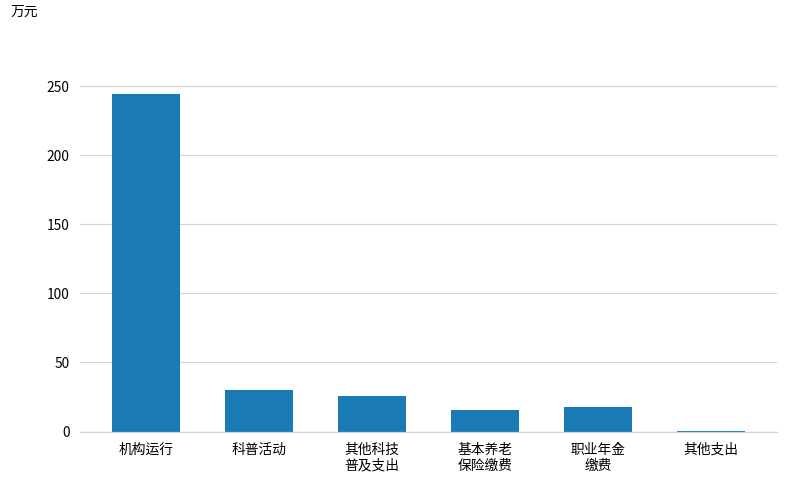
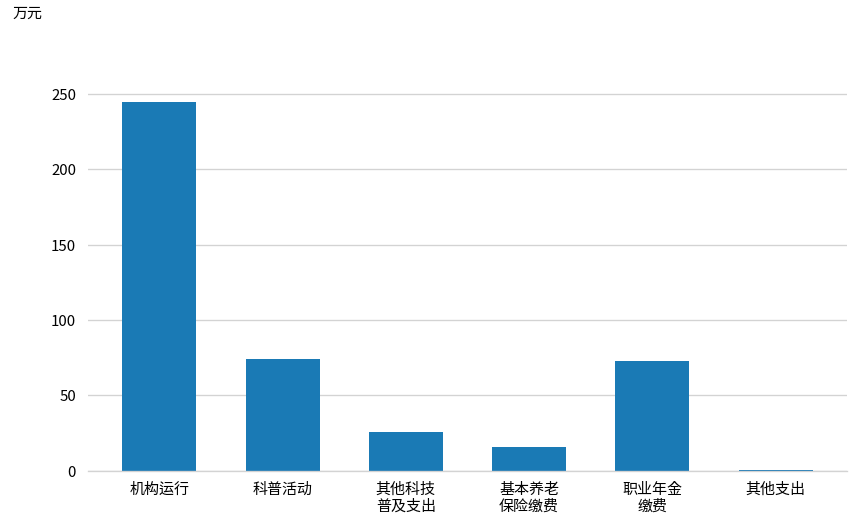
  {
    "机构运行": 244,
-   "科普活动": 30,
+   "科普活动": 74,
    "其他科技 普及支出": 25,
    "基本养老 保险缴费": 16,
-   "职业年金 缴费": 18
+   "职业年金 缴费": 73
  }
